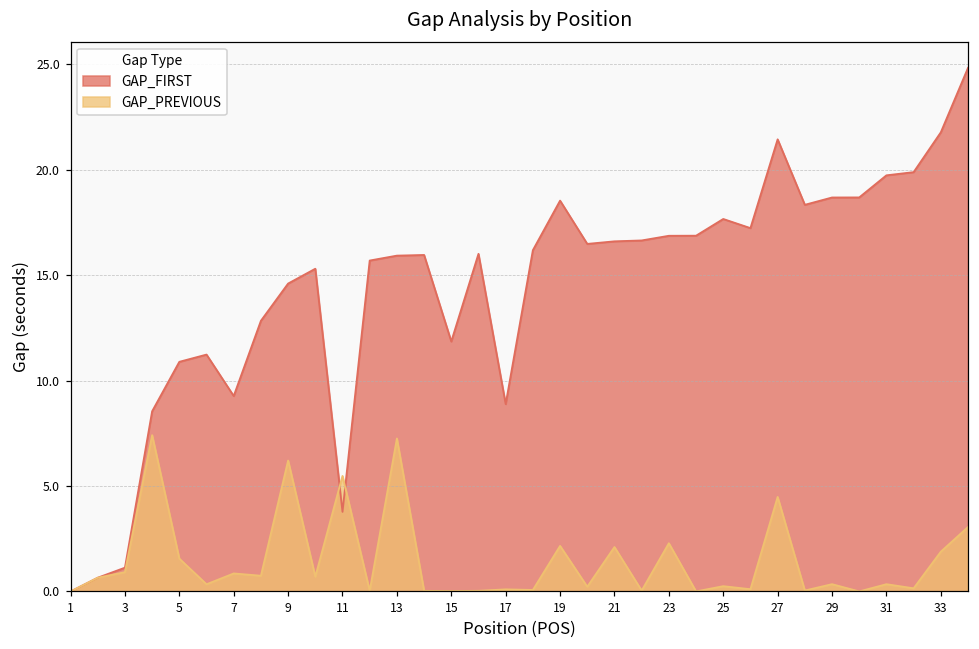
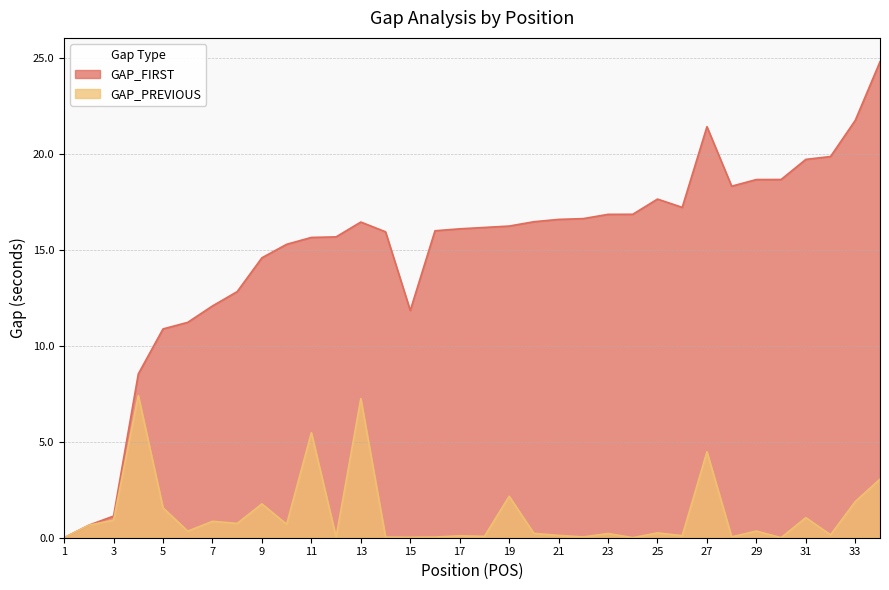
  {
    "GAP_FIRST": {
      "3": 1.1,
      "5": 10.9,
-     "7": 9.3,
+     "7": 12.1,
      "9": 14.6,
-     "11": 3.8,
-     "13": 15.9,
+     "11": 15.7,
+     "13": 16.5,
      "15": 11.9,
-     "17": 8.9,
-     "19": 18.5,
+     "17": 16.1,
+     "19": 16.3,
      "21": 16.6,
      "23": 16.9,
      "25": 17.7,
      "27": 21.4,
      "29": 18.7,
      "31": 19.7,
      "33": 21.8
    },
    "GAP_PREVIOUS": {
      "3": 0.9,
      "5": 1.6,
      "7": 0.9,
-     "9": 6.2,
+     "9": 1.8,
      "11": 5.5,
      "13": 7.3,
      "15": 0.0,
      "17": 0.1,
      "19": 2.2,
-     "21": 2.1,
-     "23": 2.3,
+     "21": 0.1,
+     "23": 0.2,
      "25": 0.3,
      "27": 4.5,
      "29": 0.3,
-     "31": 0.3,
+     "31": 1.0,
      "33": 1.9
    }
  }
